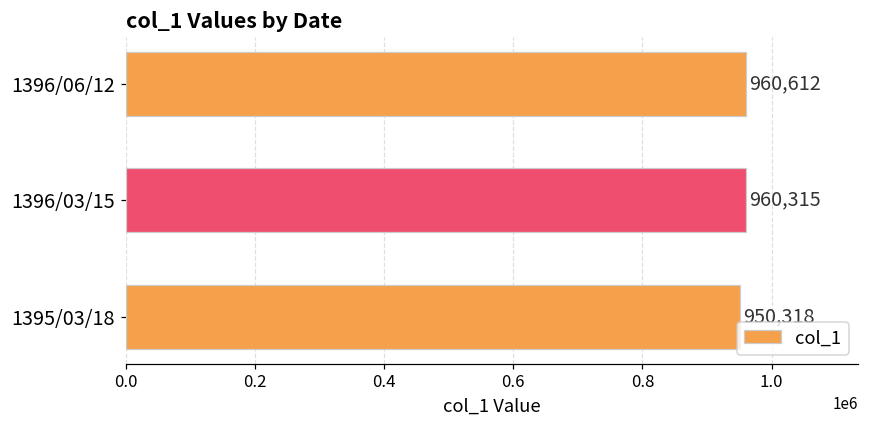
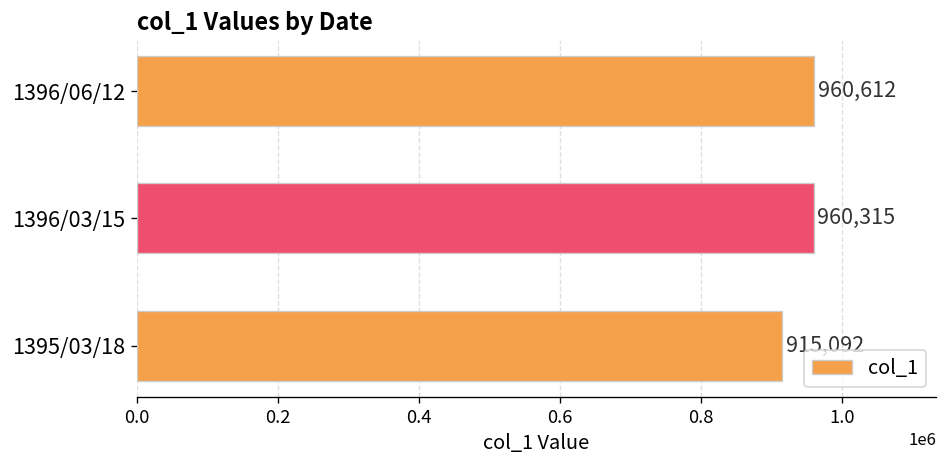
  {
    "1396/06/12": "960,612",
    "1396/03/15": "960,315",
-   "1395/03/18": "950,318"
+   "1395/03/18": "915,092"
  }
